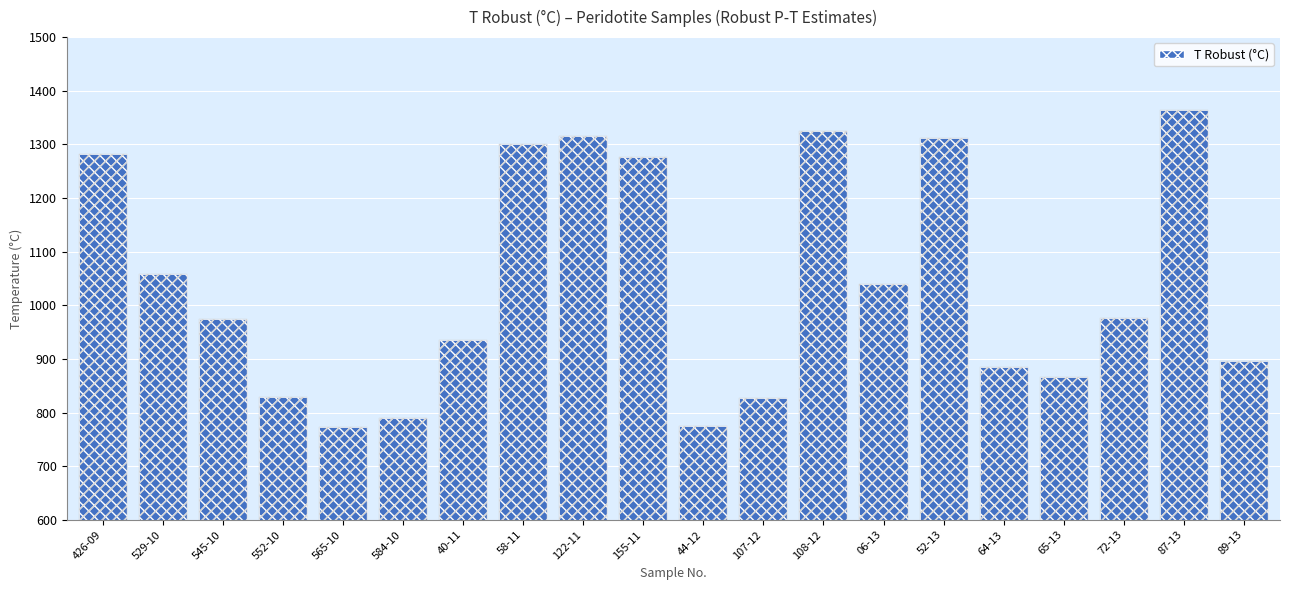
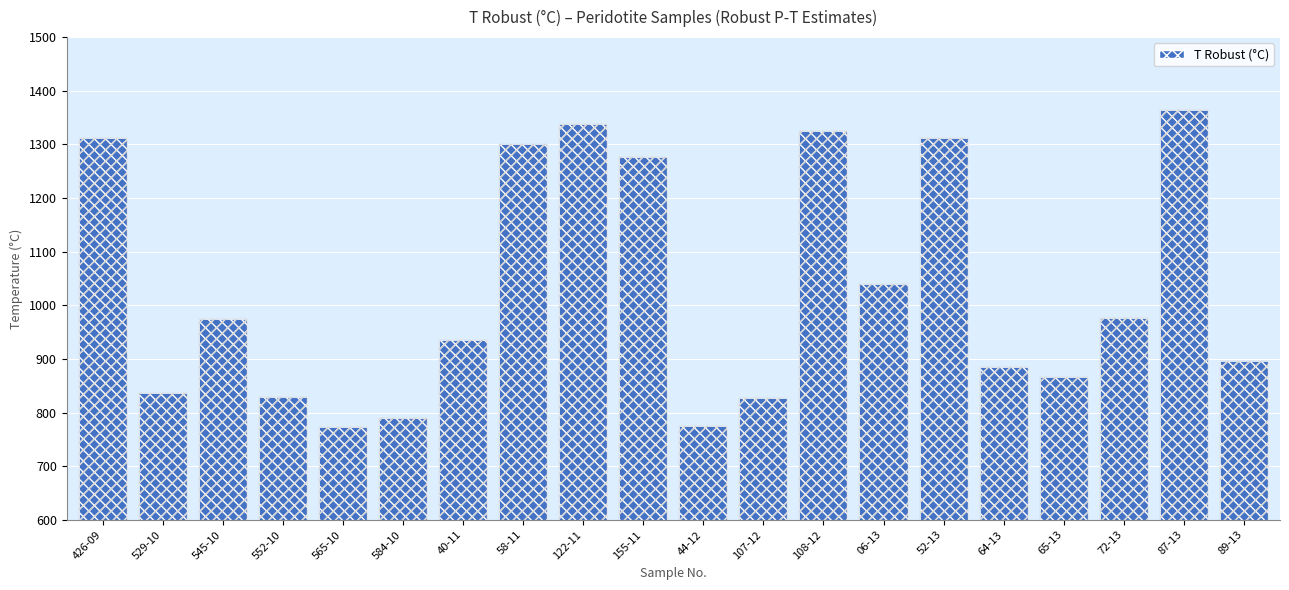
  {
-   "426-09": 1280,
-   "529-10": 1060,
+   "426-09": 1310,
+   "529-10": 840,
    "545-10": 970,
    "552-10": 830,
    "565-10": 770,
    "584-10": 790,
    "40-11": 940,
    "58-11": 1300,
-   "122-11": 1320,
+   "122-11": 1340,
    "155-11": 1280,
    "44-12": 770,
    "107-12": 830,
    "108-12": 1320,
    "06-13": 1040,
    "52-13": 1310,
    "64-13": 890,
    "65-13": 870,
    "72-13": 980,
    "87-13": 1360,
    "89-13": 900
  }
